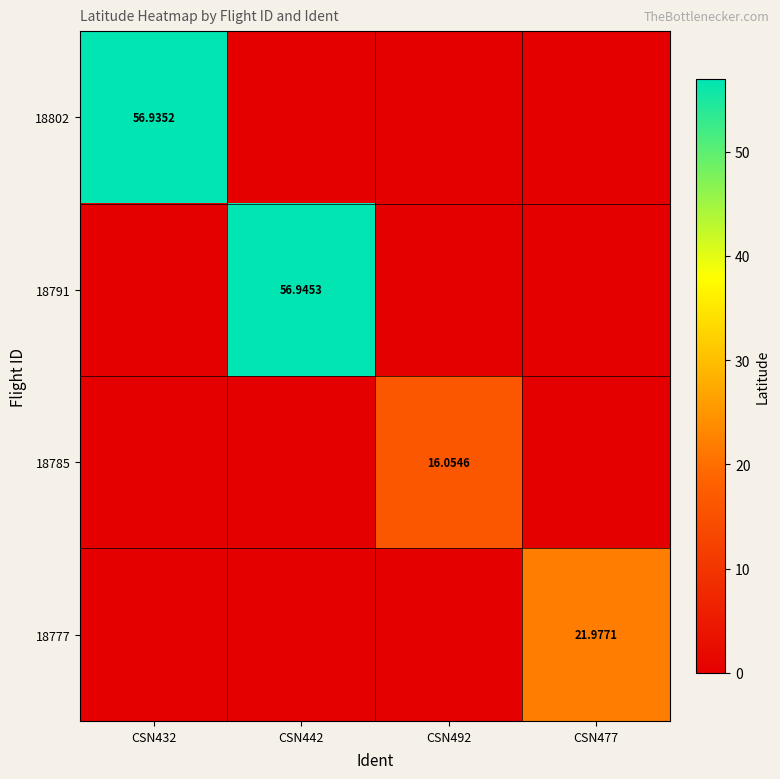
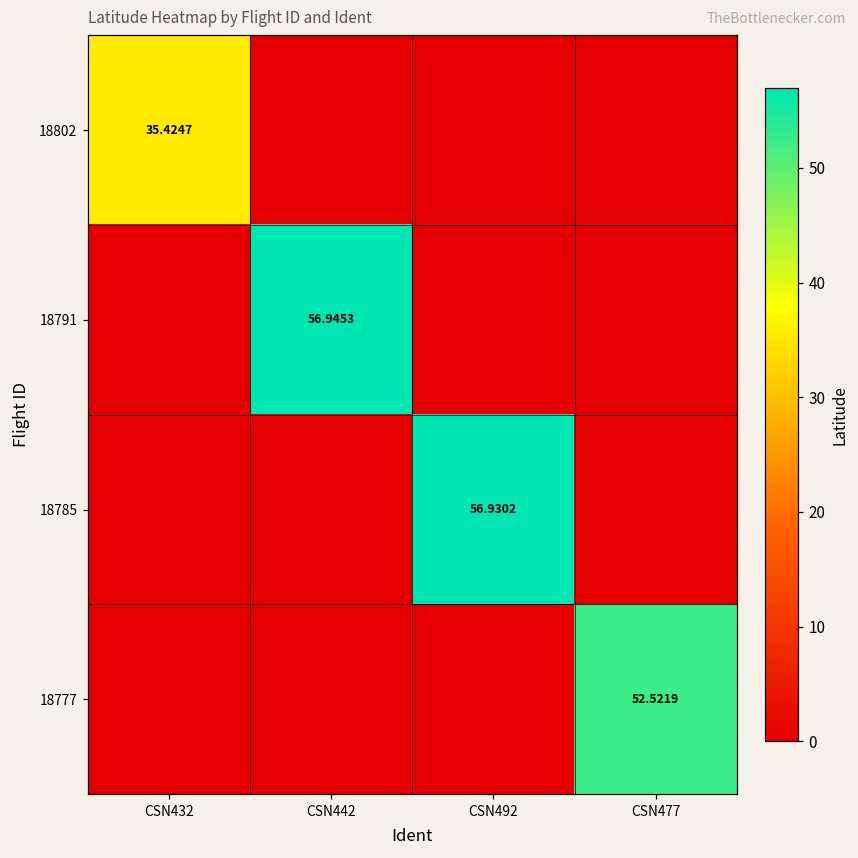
  {
    "18802": {
-     "CSN432": 56.9352
+     "CSN432": 35.4247
    },
    "18791": {
      "CSN442": 56.9453
    },
    "18785": {
-     "CSN492": 16.0546
+     "CSN492": 56.9302
    },
    "18777": {
-     "CSN477": 21.9771
+     "CSN477": 52.5219
    }
  }
